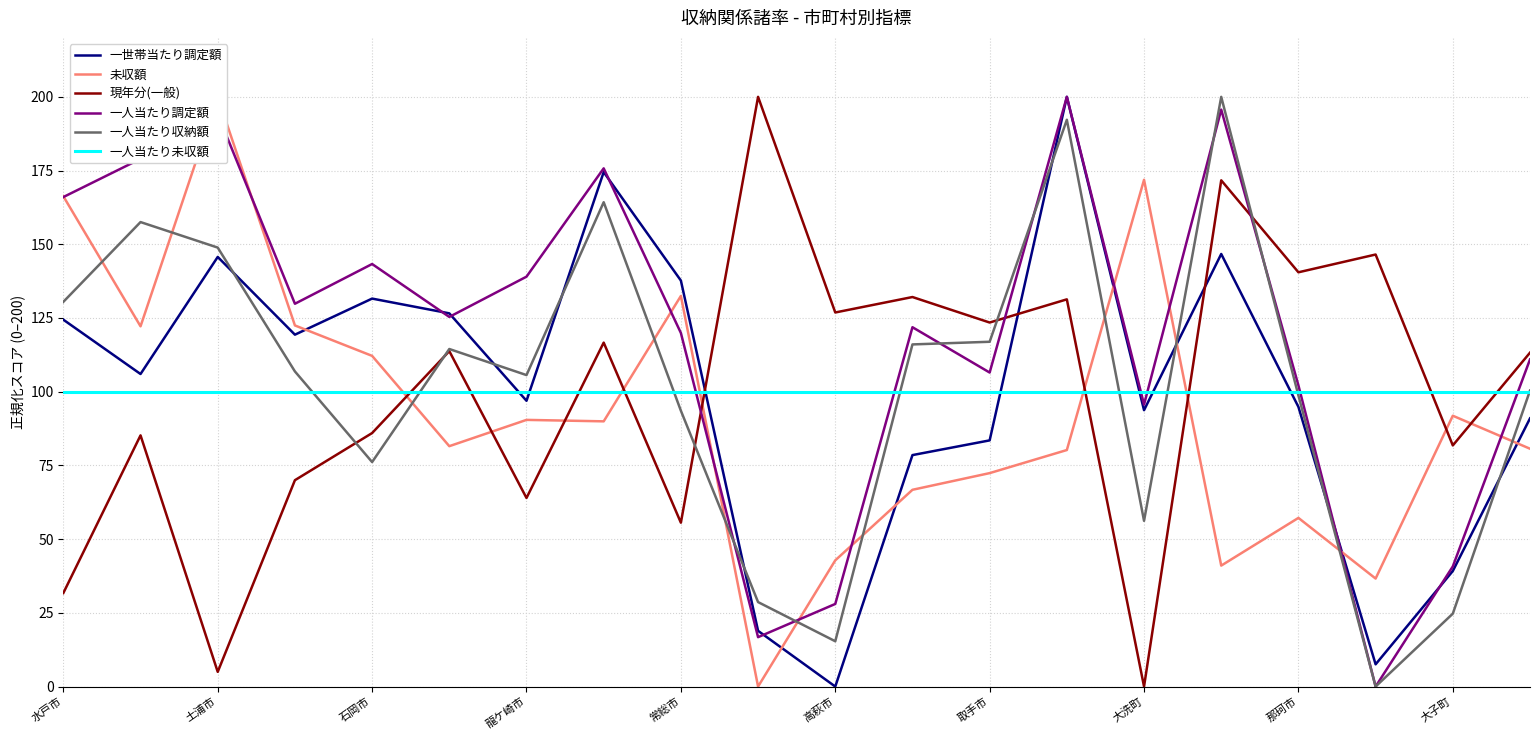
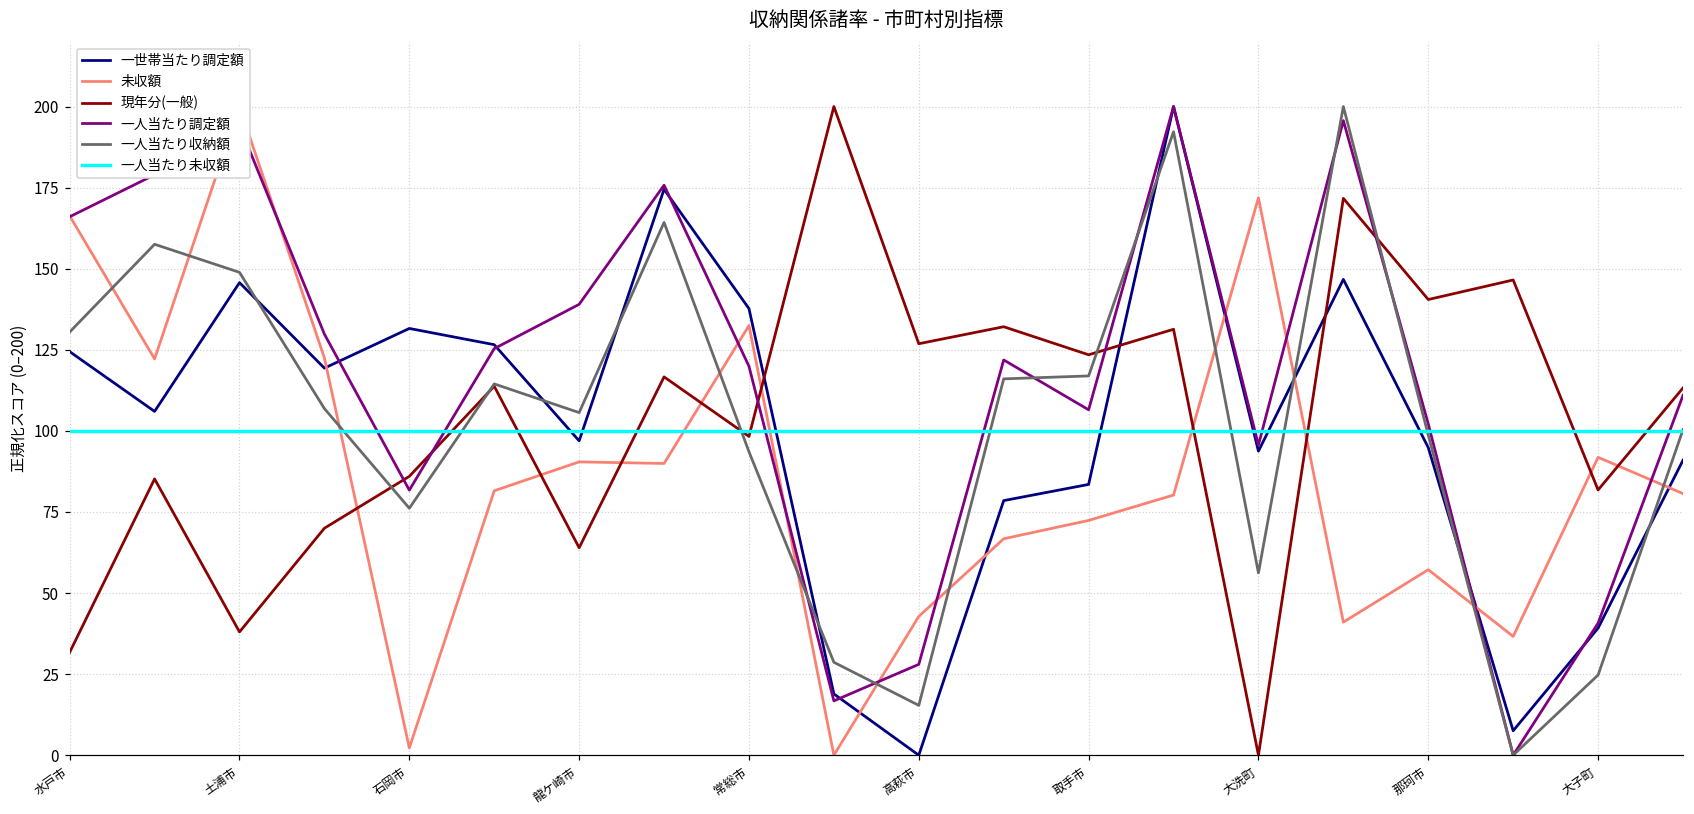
  {
    "一世帯当たり調定額": {
      "水戸市": 124,
      "土浦市": 146,
      "石岡市": 132,
      "龍ケ崎市": 97,
      "常総市": 138,
      "高萩市": 0,
      "取手市": 83,
      "大洗町": 94,
      "那珂市": 95,
      "大子町": 39
    },
    "未収額": {
-     "石岡市": 112,
+     "石岡市": 2,
      "龍ケ崎市": 90,
      "常総市": 132,
      "高萩市": 43,
      "取手市": 72,
      "大洗町": 172,
      "那珂市": 57,
      "大子町": 92
    },
    "現年分(一般)": {
      "水戸市": 32,
-     "土浦市": 5,
+     "土浦市": 38,
      "石岡市": 86,
      "龍ケ崎市": 64,
-     "常総市": 56,
+     "常総市": 98,
      "高萩市": 127,
      "取手市": 123,
      "大洗町": 0,
      "那珂市": 140,
      "大子町": 82
    },
    "一人当たり調定額": {
-     "石岡市": 143,
+     "石岡市": 82,
      "龍ケ崎市": 139,
      "常総市": 120,
      "高萩市": 28,
      "取手市": 106,
      "大洗町": 96,
      "那珂市": 102,
      "大子町": 41
    },
    "一人当たり収納額": {
      "水戸市": 130,
      "土浦市": 149,
      "石岡市": 76,
      "龍ケ崎市": 106,
      "常総市": 94,
      "高萩市": 15,
      "取手市": 117,
      "大洗町": 56,
      "那珂市": 99,
      "大子町": 25
    },
    "一人当たり未収額": {
      "水戸市": 100,
      "土浦市": 100,
      "石岡市": 100,
      "龍ケ崎市": 100,
      "常総市": 100,
      "高萩市": 100,
      "取手市": 100,
      "大洗町": 100,
      "那珂市": 100,
      "大子町": 100
    }
  }
